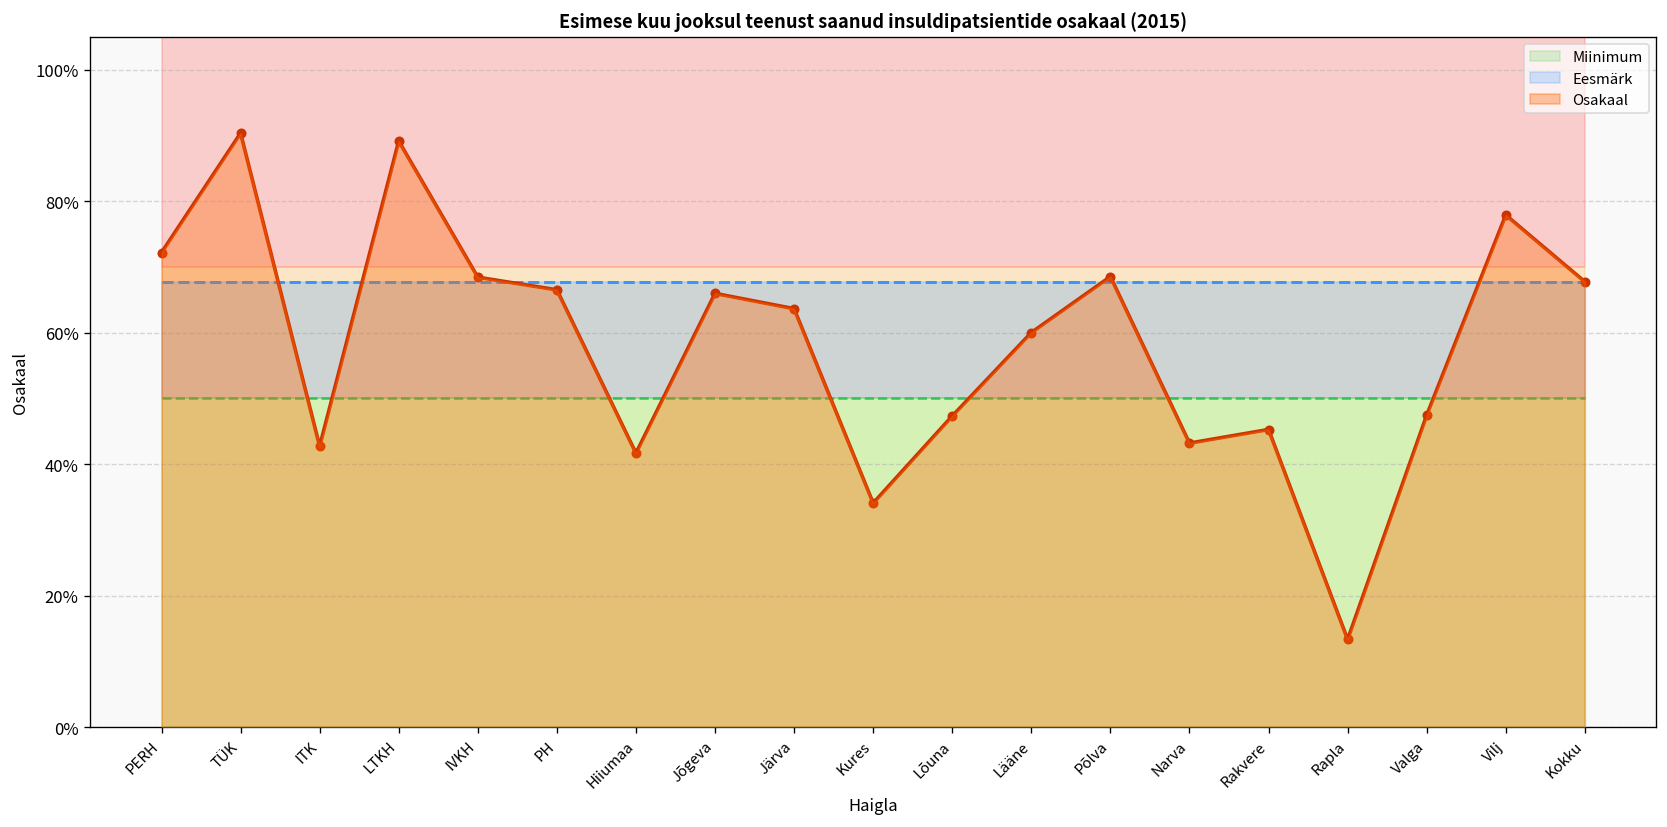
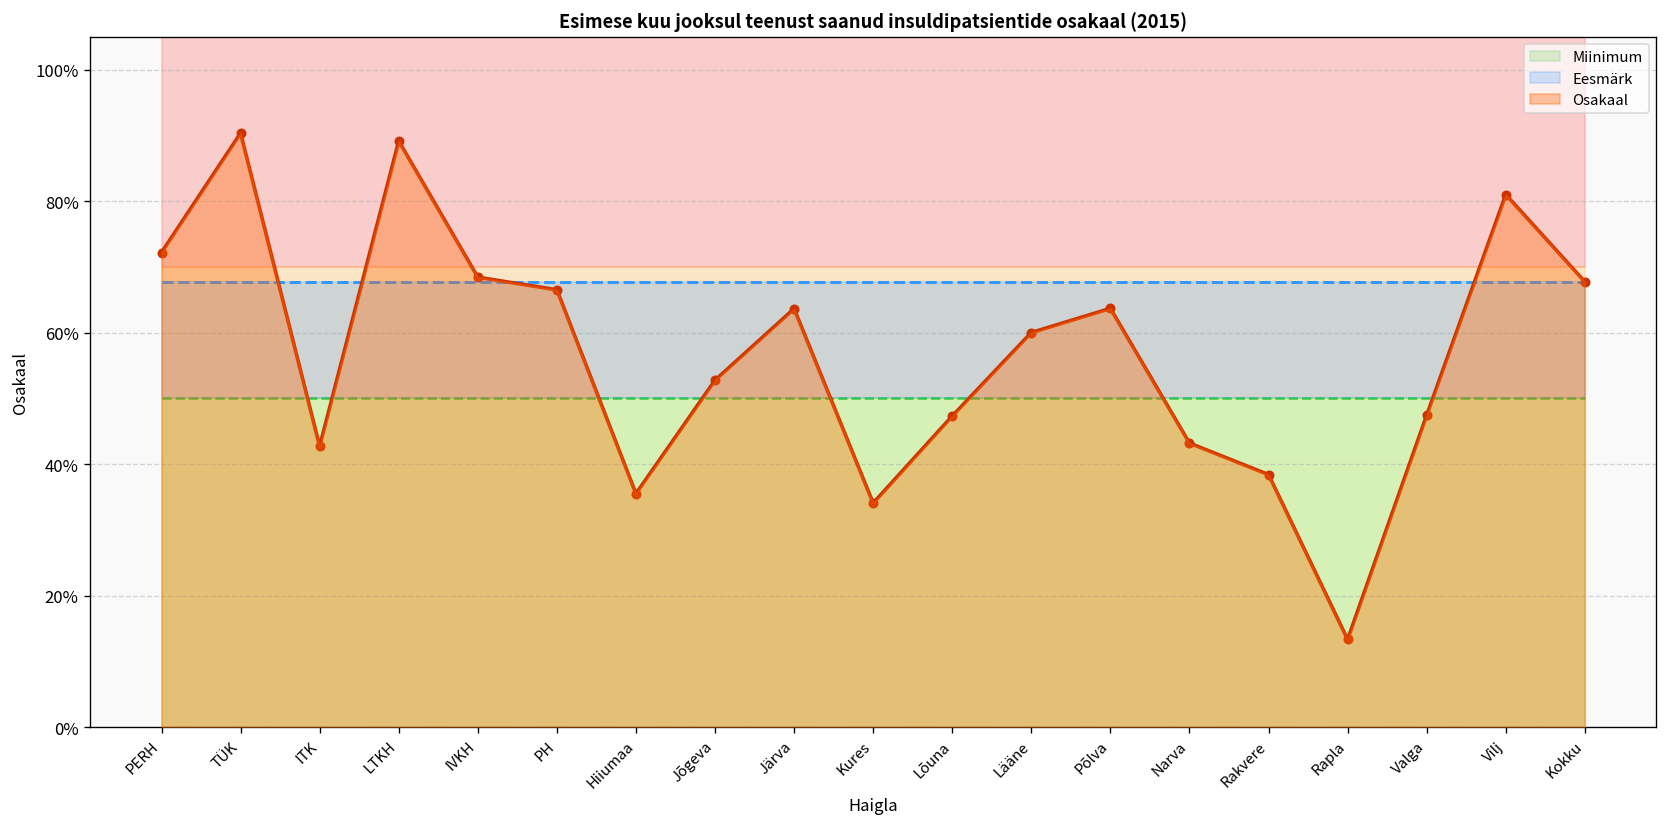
  {
    "Eesmärk": {
      "PERH": "68%",
      "TÜK": "68%",
      "ITK": "68%",
      "LTKH": "68%",
      "IVKH": "68%",
      "PH": "68%",
      "Hiiumaa": "68%",
      "Jõgeva": "68%",
      "Järva": "68%",
      "Kures": "68%",
      "Lõuna": "68%",
      "Lääne": "68%",
      "Põlva": "68%",
      "Narva": "68%",
      "Rakvere": "68%",
      "Rapla": "68%",
      "Valga": "68%",
      "Vilj": "68%"
    },
    "Miinimum": {
      "PERH": "50%",
      "TÜK": "50%",
      "ITK": "50%",
      "LTKH": "50%",
      "IVKH": "50%",
      "PH": "50%",
      "Hiiumaa": "50%",
      "Jõgeva": "50%",
      "Järva": "50%",
      "Kures": "50%",
      "Lõuna": "50%",
      "Lääne": "50%",
      "Põlva": "50%",
      "Narva": "50%",
      "Rakvere": "50%",
      "Rapla": "50%",
      "Valga": "50%",
      "Vilj": "50%",
      "Kokku": "50%"
    },
    "Osakaal": {
      "PERH": "72%",
      "TÜK": "90%",
      "ITK": "43%",
      "LTKH": "89%",
      "IVKH": "68%",
      "PH": "67%",
-     "Hiiumaa": "42%",
-     "Jõgeva": "66%",
+     "Hiiumaa": "36%",
+     "Jõgeva": "53%",
      "Järva": "64%",
      "Kures": "34%",
      "Lõuna": "47%",
      "Lääne": "60%",
-     "Põlva": "69%",
+     "Põlva": "64%",
      "Narva": "43%",
-     "Rakvere": "45%",
+     "Rakvere": "38%",
      "Rapla": "13%",
      "Valga": "47%",
-     "Vilj": "78%"
+     "Vilj": "81%"
    }
  }
